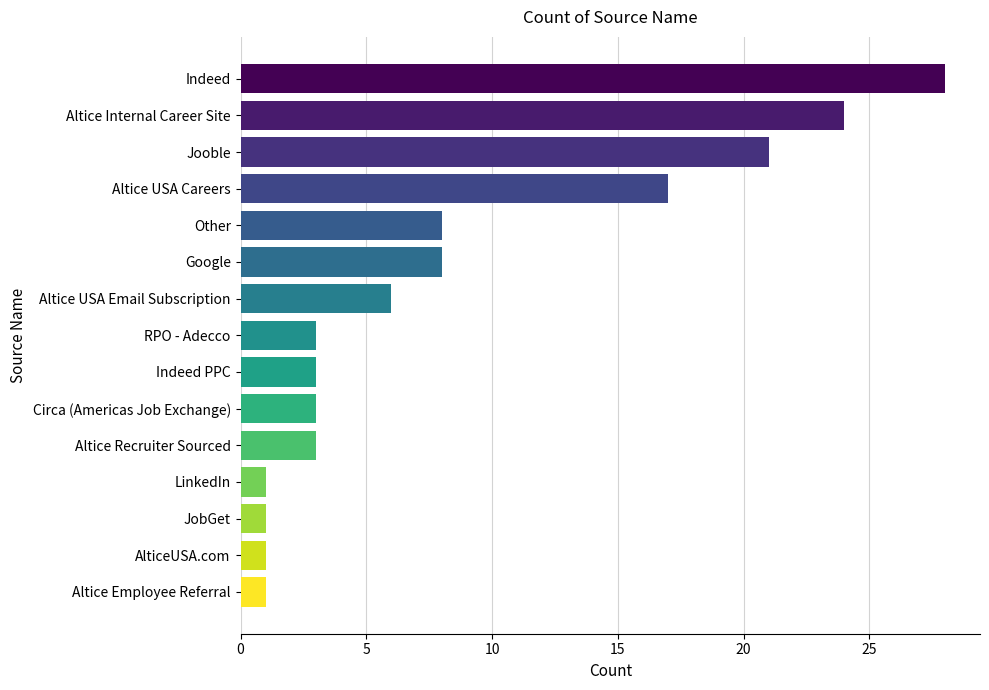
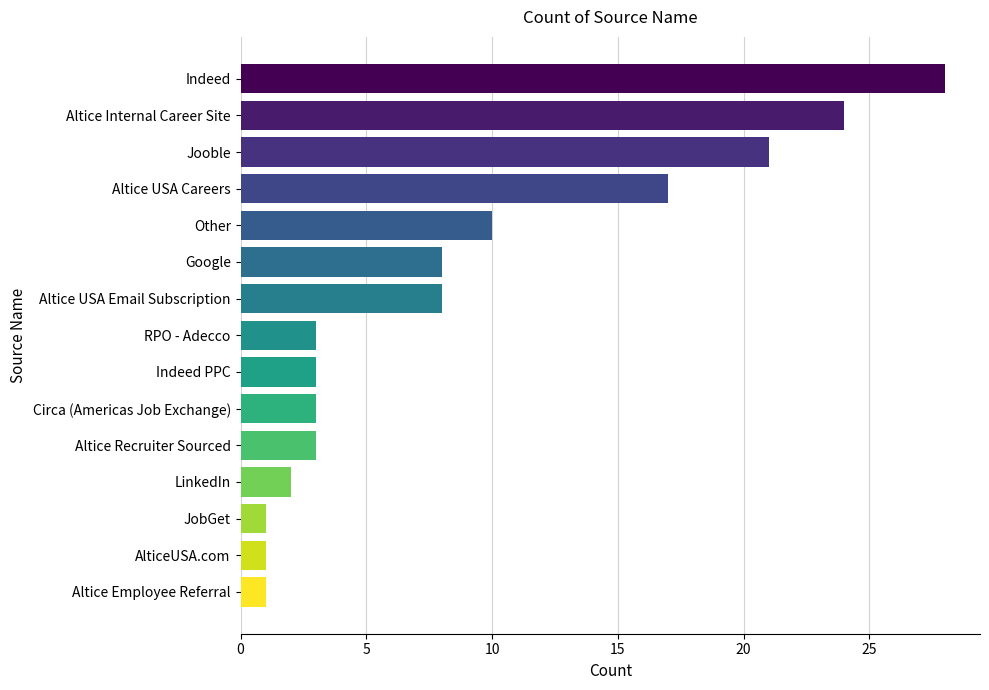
  {
    "Indeed": 28,
    "Altice Internal Career Site": 24,
    "Jooble": 21,
    "Altice USA Careers": 17,
-   "Other": 8,
+   "Other": 10,
    "Google": 8,
-   "Altice USA Email Subscription": 6,
+   "Altice USA Email Subscription": 8,
    "RPO - Adecco": 3,
    "Indeed PPC": 3,
    "Circa (Americas Job Exchange)": 3,
    "Altice Recruiter Sourced": 3,
-   "LinkedIn": 1,
+   "LinkedIn": 2,
    "JobGet": 1,
    "AlticeUSA.com": 1,
    "Altice Employee Referral": 1
  }
